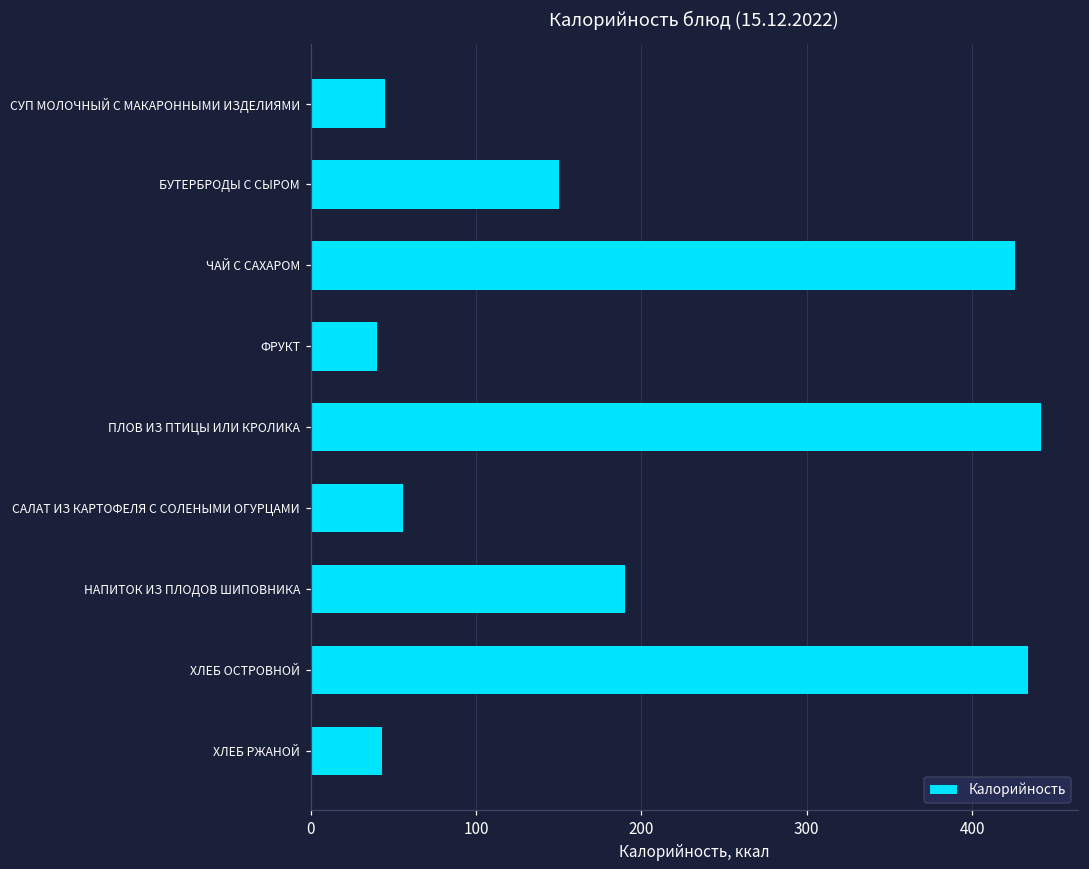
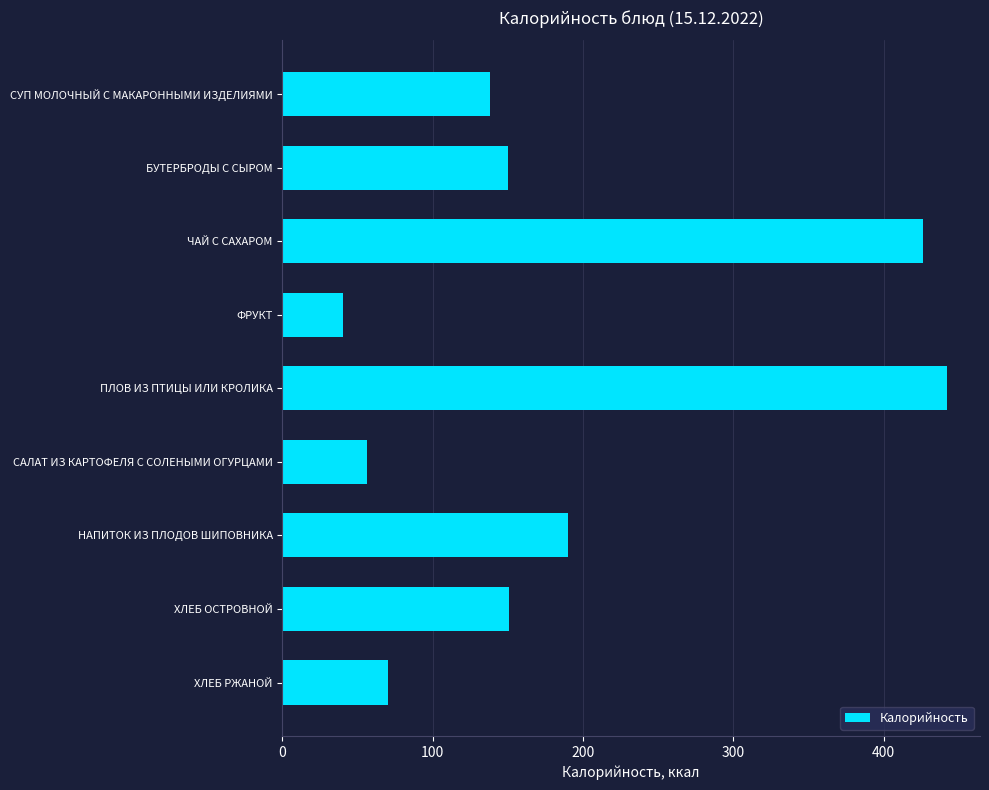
  {
-   "СУП МОЛОЧНЫЙ С МАКАРОННЫМИ ИЗДЕЛИЯМИ": 45,
+   "СУП МОЛОЧНЫЙ С МАКАРОННЫМИ ИЗДЕЛИЯМИ": 138,
    "БУТЕРБРОДЫ С СЫРОМ": 150,
    "ЧАЙ С САХАРОМ": 426,
    "ФРУКТ": 40,
    "ПЛОВ ИЗ ПТИЦЫ ИЛИ КРОЛИКА": 442,
    "САЛАТ ИЗ КАРТОФЕЛЯ С СОЛЕНЫМИ ОГУРЦАМИ": 56,
    "НАПИТОК ИЗ ПЛОДОВ ШИПОВНИКА": 190,
-   "ХЛЕБ ОСТРОВНОЙ": 434,
-   "ХЛЕБ РЖАНОЙ": 43
+   "ХЛЕБ ОСТРОВНОЙ": 151,
+   "ХЛЕБ РЖАНОЙ": 70
  }
